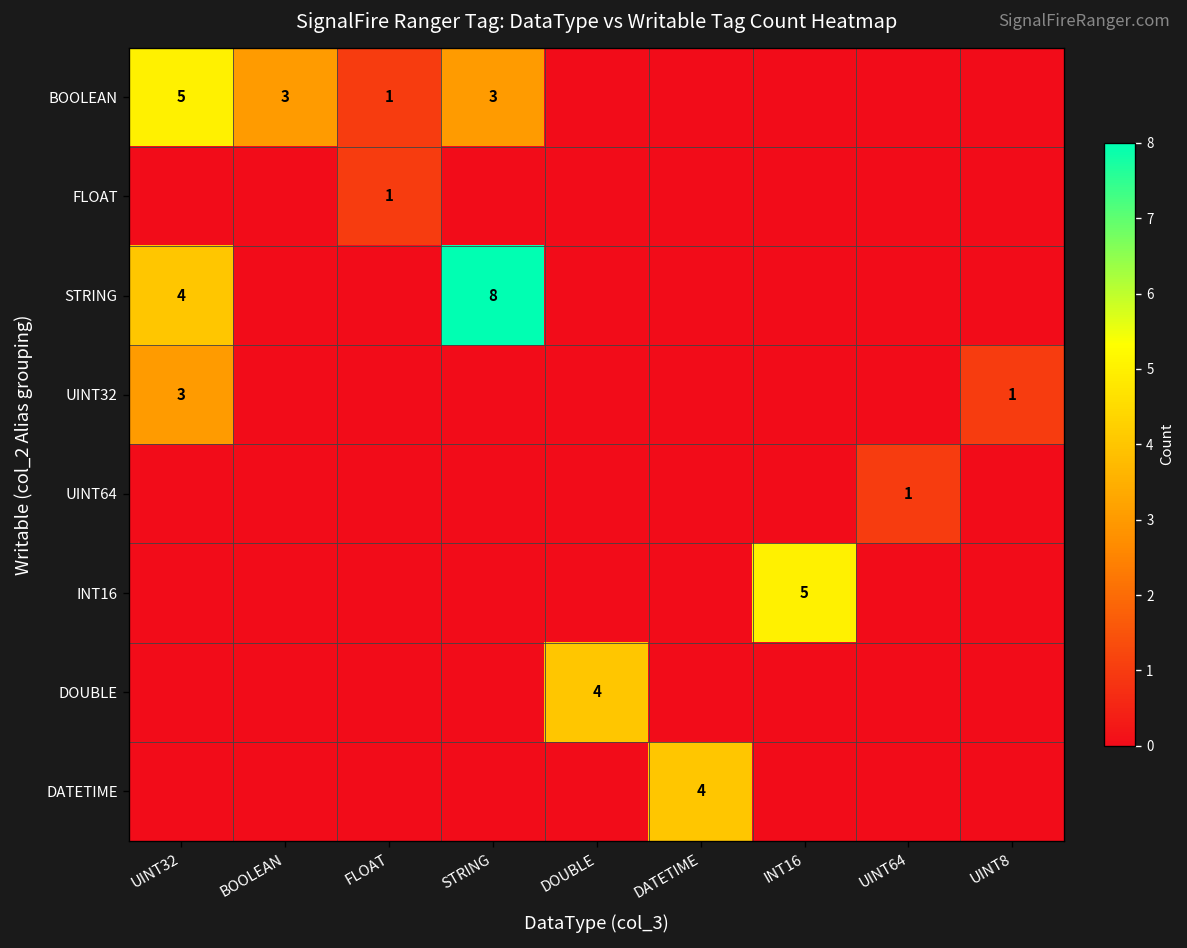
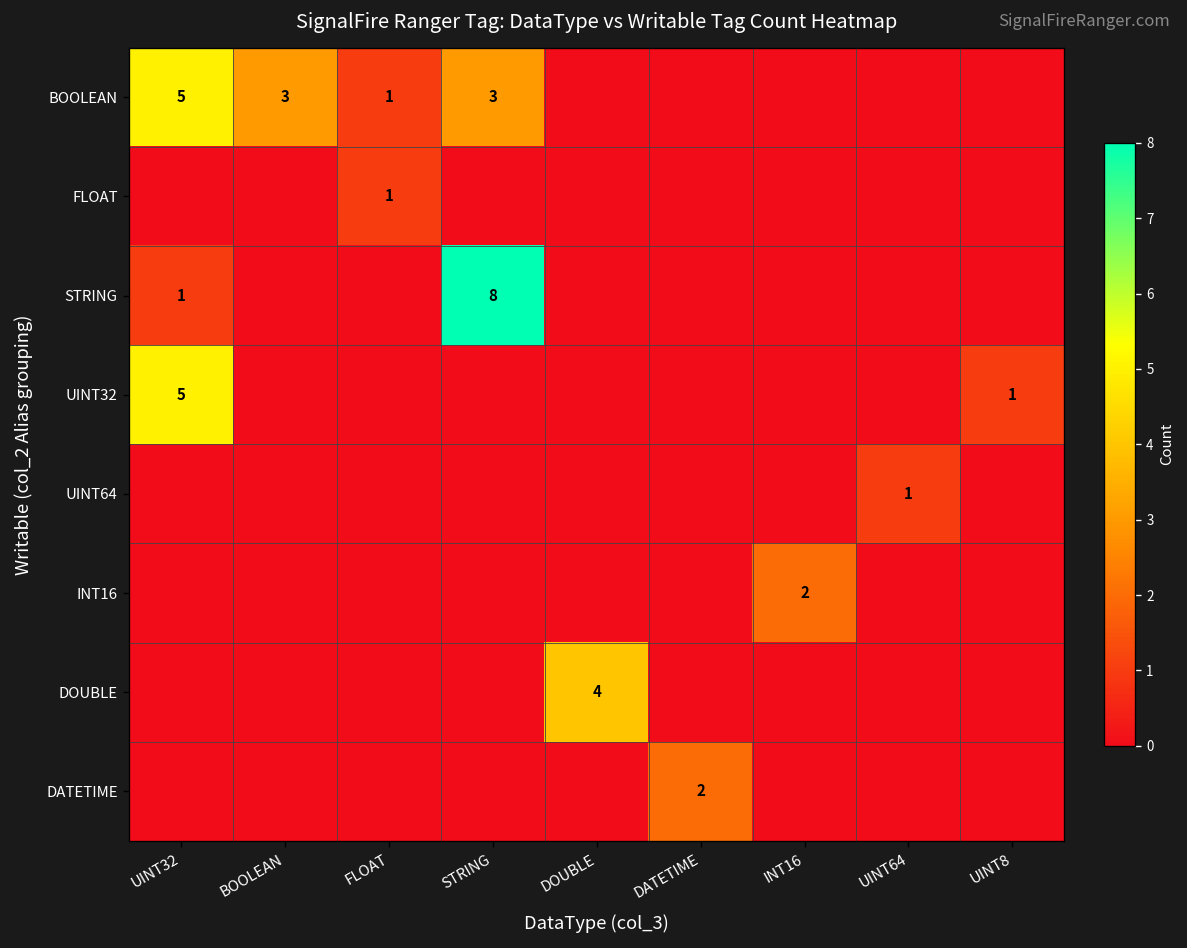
  {
    "BOOLEAN": {
      "UINT32": 5,
      "BOOLEAN": 3,
      "FLOAT": 1,
      "STRING": 3
    },
    "FLOAT": {
      "FLOAT": 1
    },
    "STRING": {
-     "UINT32": 4,
+     "UINT32": 1,
      "STRING": 8
    },
    "UINT32": {
-     "UINT32": 3,
+     "UINT32": 5,
      "UINT8": 1
    },
    "UINT64": {
      "UINT64": 1
    },
    "INT16": {
-     "INT16": 5
+     "INT16": 2
    },
    "DOUBLE": {
      "DOUBLE": 4
    },
    "DATETIME": {
-     "DATETIME": 4
+     "DATETIME": 2
    }
  }
